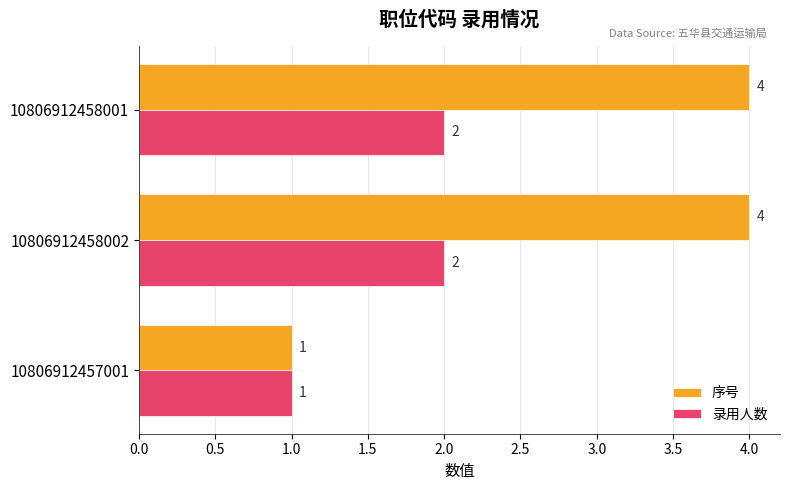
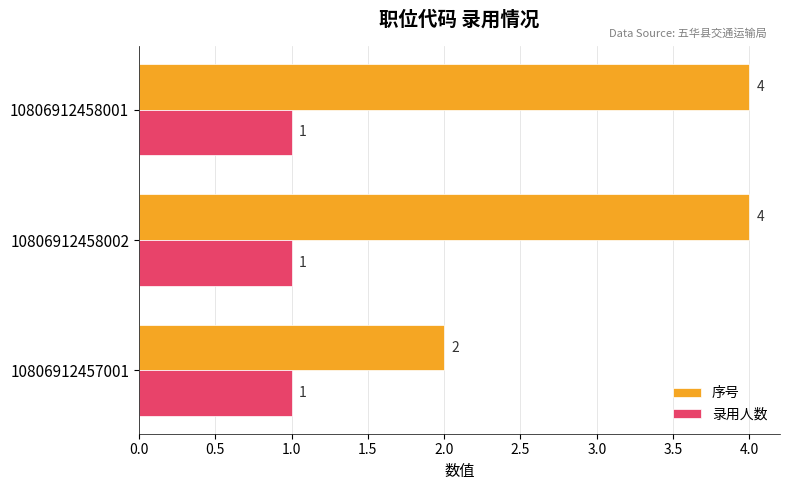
  {
    "序号": {
      "10806912458001": 4,
      "10806912458002": 4,
-     "10806912457001": 1
+     "10806912457001": 2
    },
    "录用人数": {
-     "10806912458001": 2,
-     "10806912458002": 2,
+     "10806912458001": 1,
+     "10806912458002": 1,
      "10806912457001": 1
    }
  }
